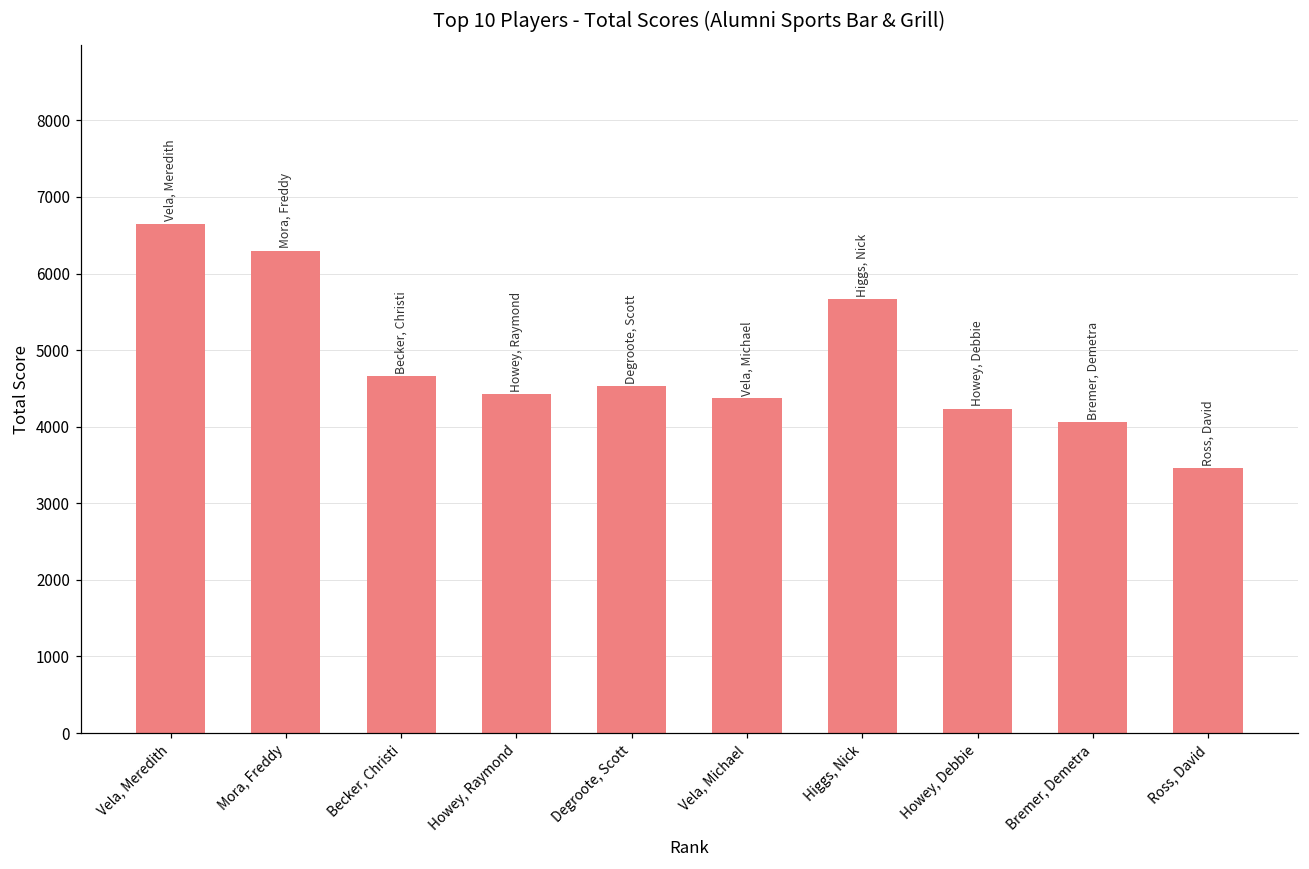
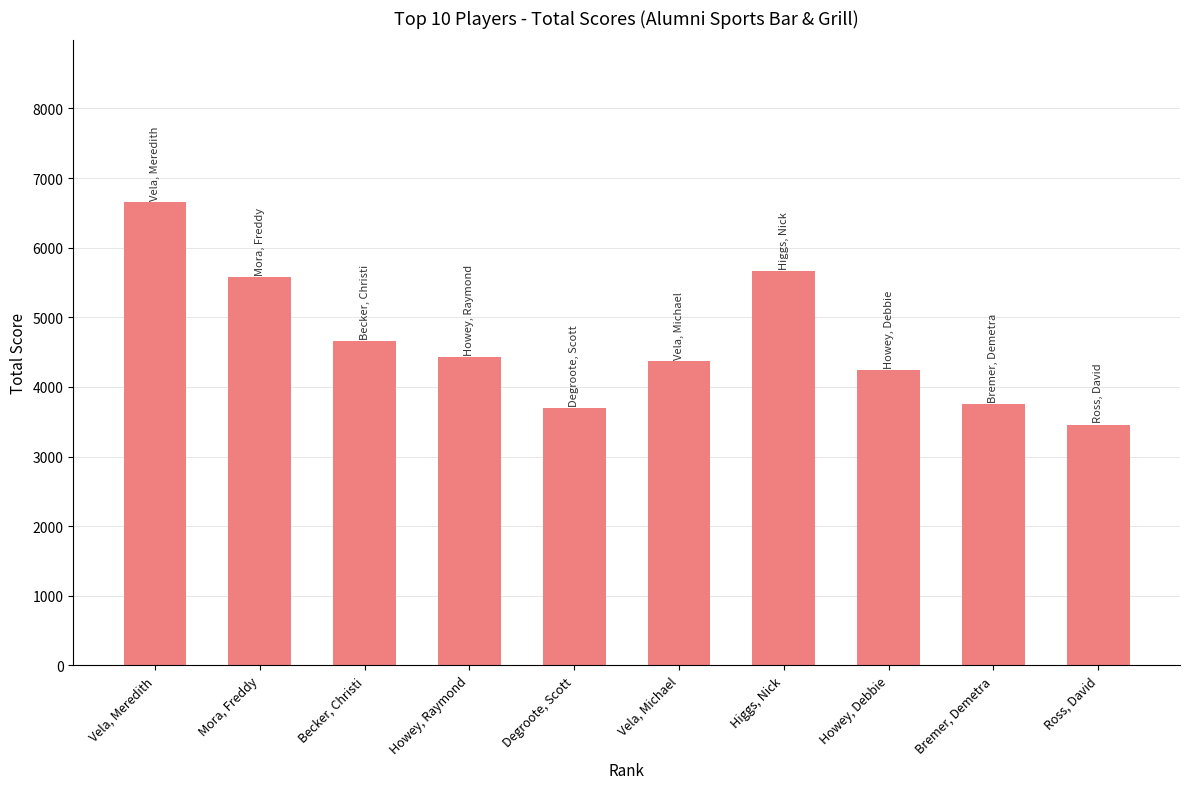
  {
    "Vela, Meredith": 6700,
-   "Mora, Freddy": 6300,
+   "Mora, Freddy": 5600,
    "Becker, Christi": 4700,
    "Howey, Raymond": 4400,
-   "Degroote, Scott": 4500,
+   "Degroote, Scott": 3700,
    "Vela, Michael": 4400,
    "Higgs, Nick": 5700,
    "Howey, Debbie": 4200,
-   "Bremer, Demetra": 4100,
+   "Bremer, Demetra": 3800,
    "Ross, David": 3500
  }
